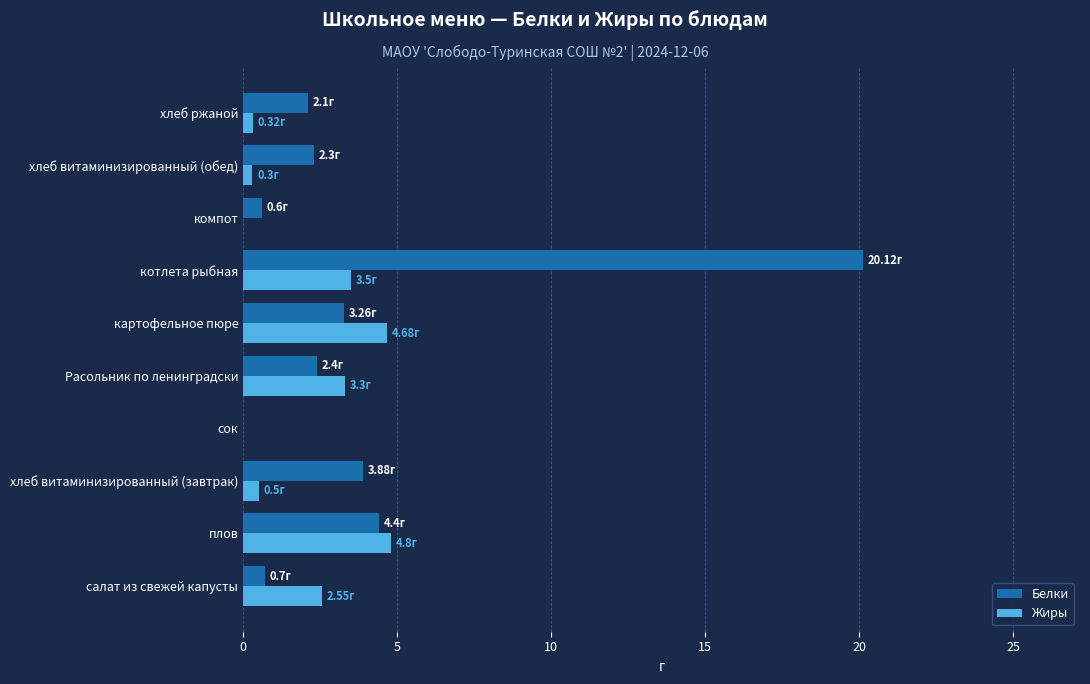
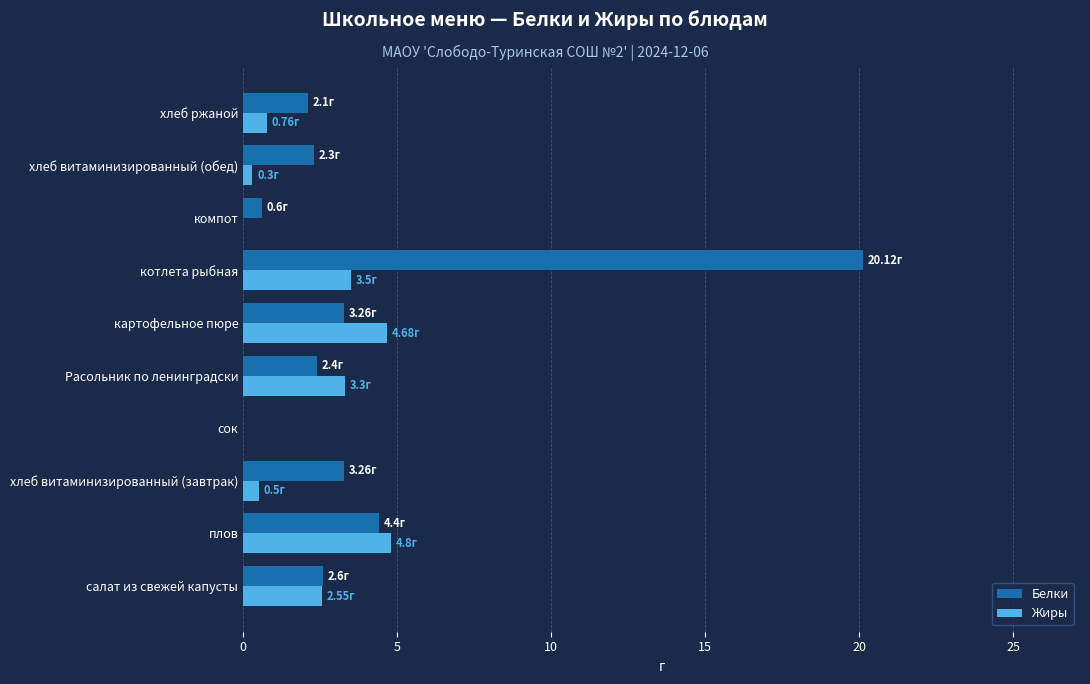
  {
    "Белки": {
      "хлеб ржаной": "2.1г",
      "хлеб витаминизированный (обед)": "2.3г",
      "компот": "0.6г",
      "котлета рыбная": "20.12г",
      "картофельное пюре": "3.26г",
      "Расольник по ленинградски": "2.4г",
-     "хлеб витаминизированный (завтрак)": "3.88г",
+     "хлеб витаминизированный (завтрак)": "3.26г",
      "плов": "4.4г",
-     "салат из свежей капусты": "0.7г"
+     "салат из свежей капусты": "2.6г"
    },
    "Жиры": {
-     "хлеб ржаной": "0.32г",
+     "хлеб ржаной": "0.76г",
      "хлеб витаминизированный (обед)": "0.3г",
      "котлета рыбная": "3.5г",
      "картофельное пюре": "4.68г",
      "Расольник по ленинградски": "3.3г",
      "хлеб витаминизированный (завтрак)": "0.5г",
      "плов": "4.8г",
      "салат из свежей капусты": "2.55г"
    }
  }
